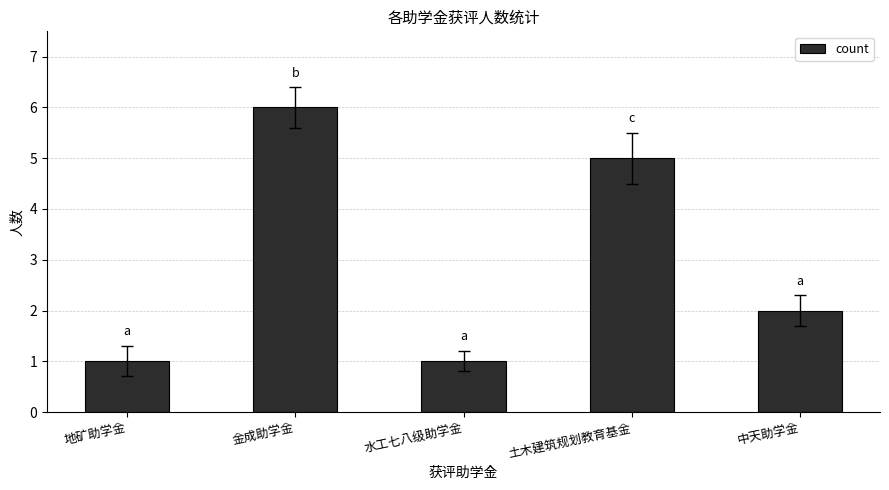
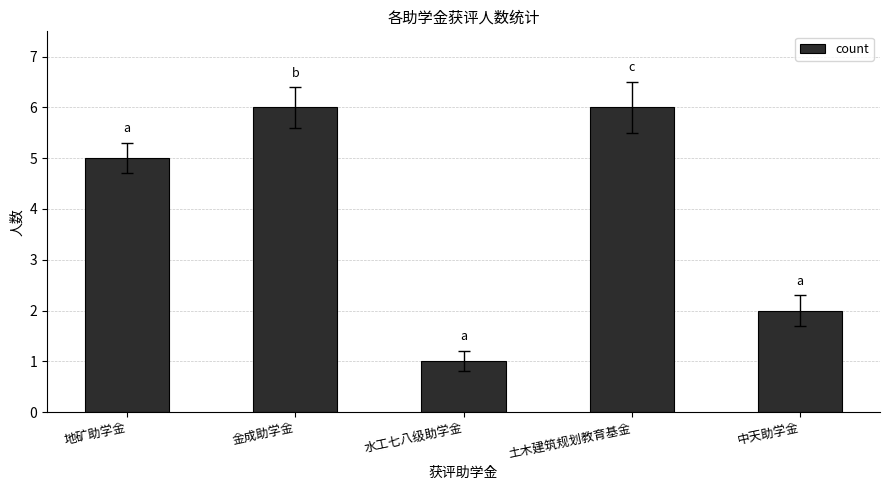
  {
    "count": {
-     "地矿助学金": 1,
+     "地矿助学金": 5,
      "金成助学金": 6,
      "水工七八级助学金": 1,
-     "土木建筑规划教育基金": 5,
+     "土木建筑规划教育基金": 6,
      "中天助学金": 2
    }
  }
